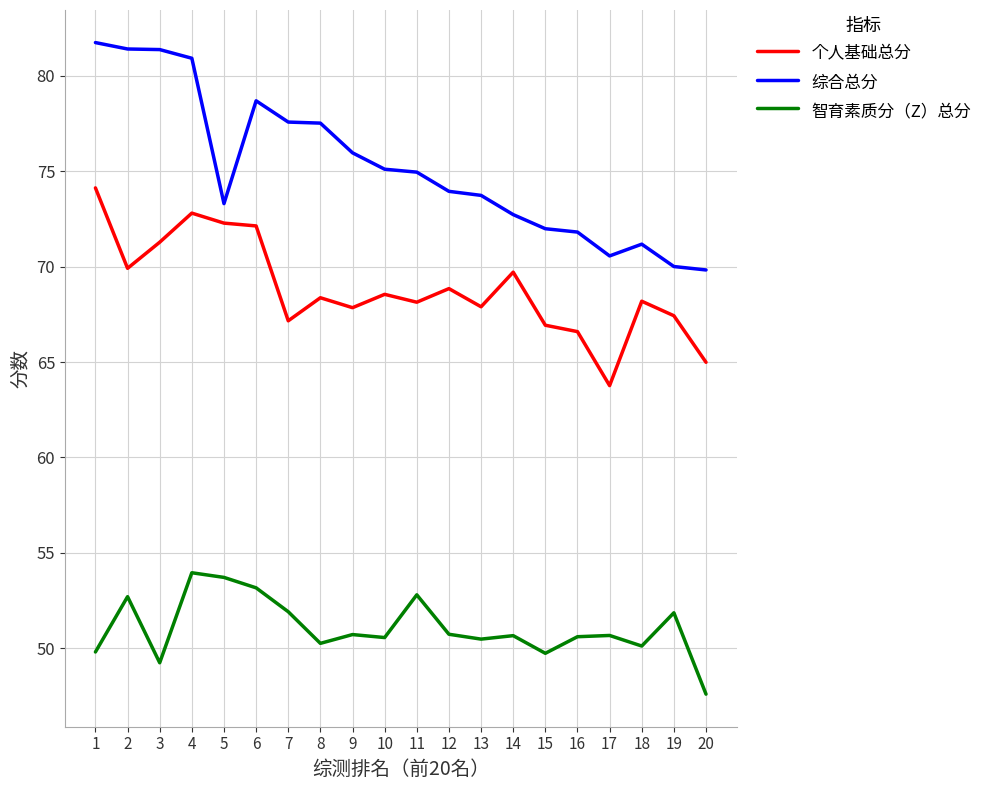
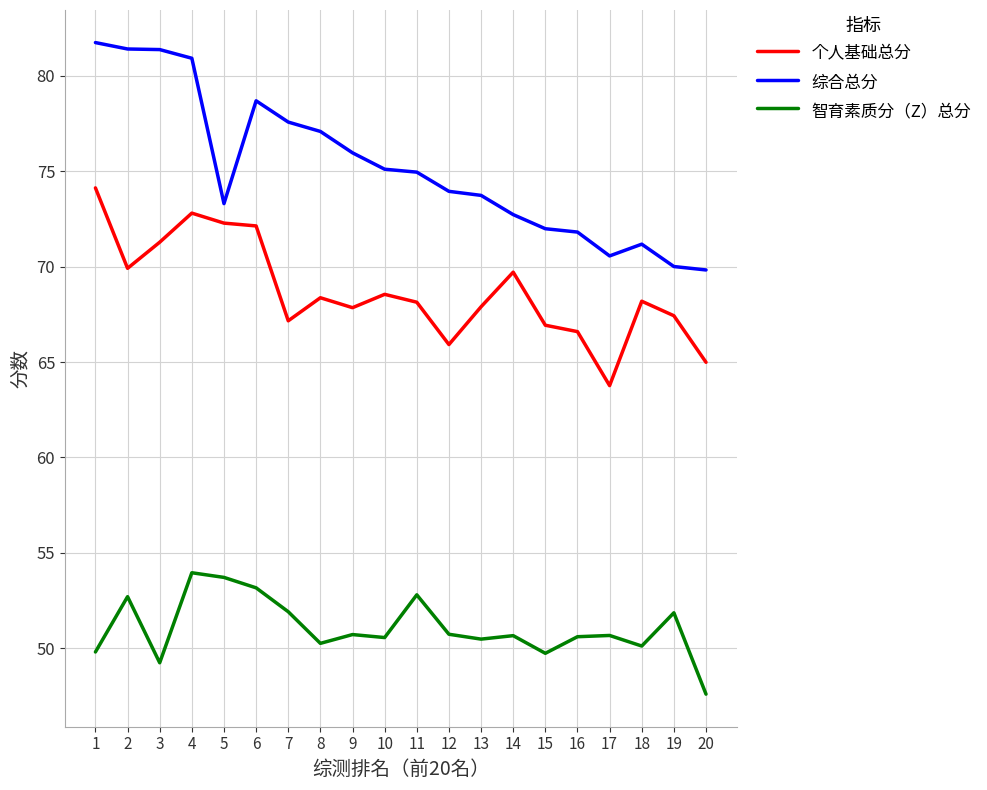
  {
    "个人基础总分": {
      "1": 74.1,
      "2": 69.9,
      "3": 71.3,
      "4": 72.8,
      "5": 72.3,
      "6": 72.1,
      "7": 67.2,
      "8": 68.4,
      "9": 67.9,
      "10": 68.6,
      "11": 68.1,
-     "12": 68.9,
+     "12": 65.9,
      "13": 67.9,
      "14": 69.7,
      "15": 66.9,
      "16": 66.6,
      "17": 63.8,
      "18": 68.2,
      "19": 67.4,
      "20": 65.0
    },
    "综合总分": {
      "1": 81.8,
      "2": 81.4,
      "3": 81.4,
      "4": 80.9,
      "5": 73.3,
      "6": 78.7,
      "7": 77.6,
-     "8": 77.5,
+     "8": 77.1,
      "9": 76.0,
      "10": 75.1,
      "11": 75.0,
      "12": 74.0,
      "13": 73.7,
      "14": 72.7,
      "15": 72.0,
      "16": 71.8,
      "17": 70.6,
      "18": 71.2,
      "19": 70.0,
      "20": 69.8
    },
    "智育素质分（Z）总分": {
      "1": 49.8,
      "2": 52.7,
      "3": 49.2,
      "4": 54.0,
      "5": 53.7,
      "6": 53.2,
      "7": 51.9,
      "8": 50.3,
      "9": 50.7,
      "10": 50.6,
      "11": 52.8,
      "12": 50.7,
      "13": 50.5,
      "14": 50.7,
      "15": 49.7,
      "16": 50.6,
      "17": 50.7,
      "18": 50.1,
      "19": 51.9,
      "20": 47.6
    }
  }
